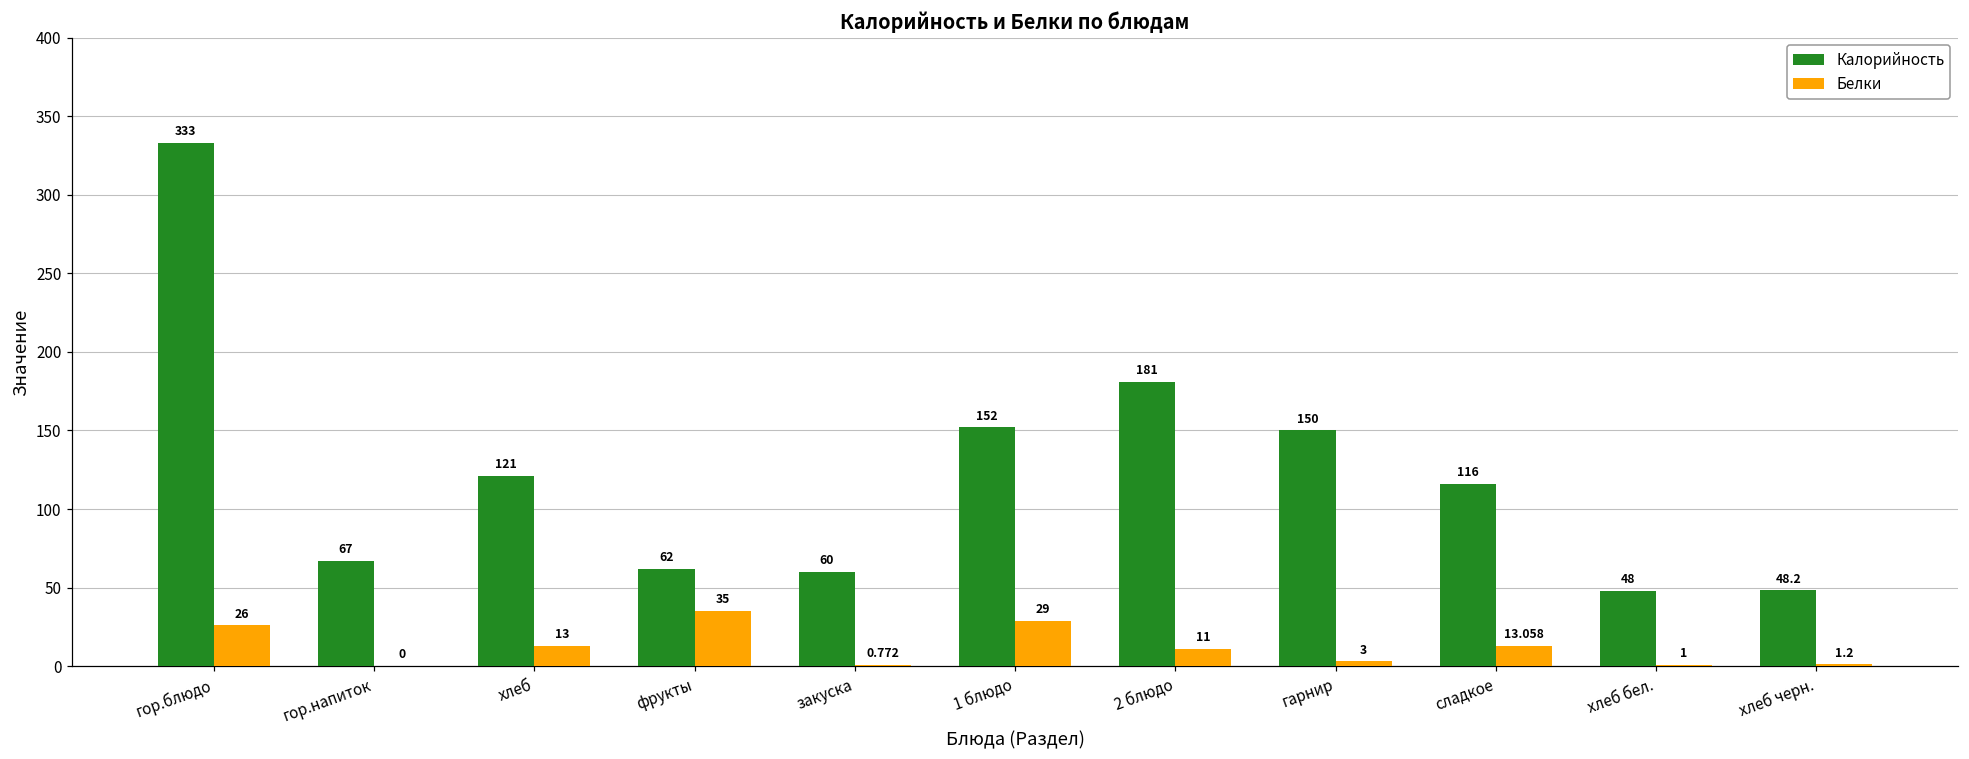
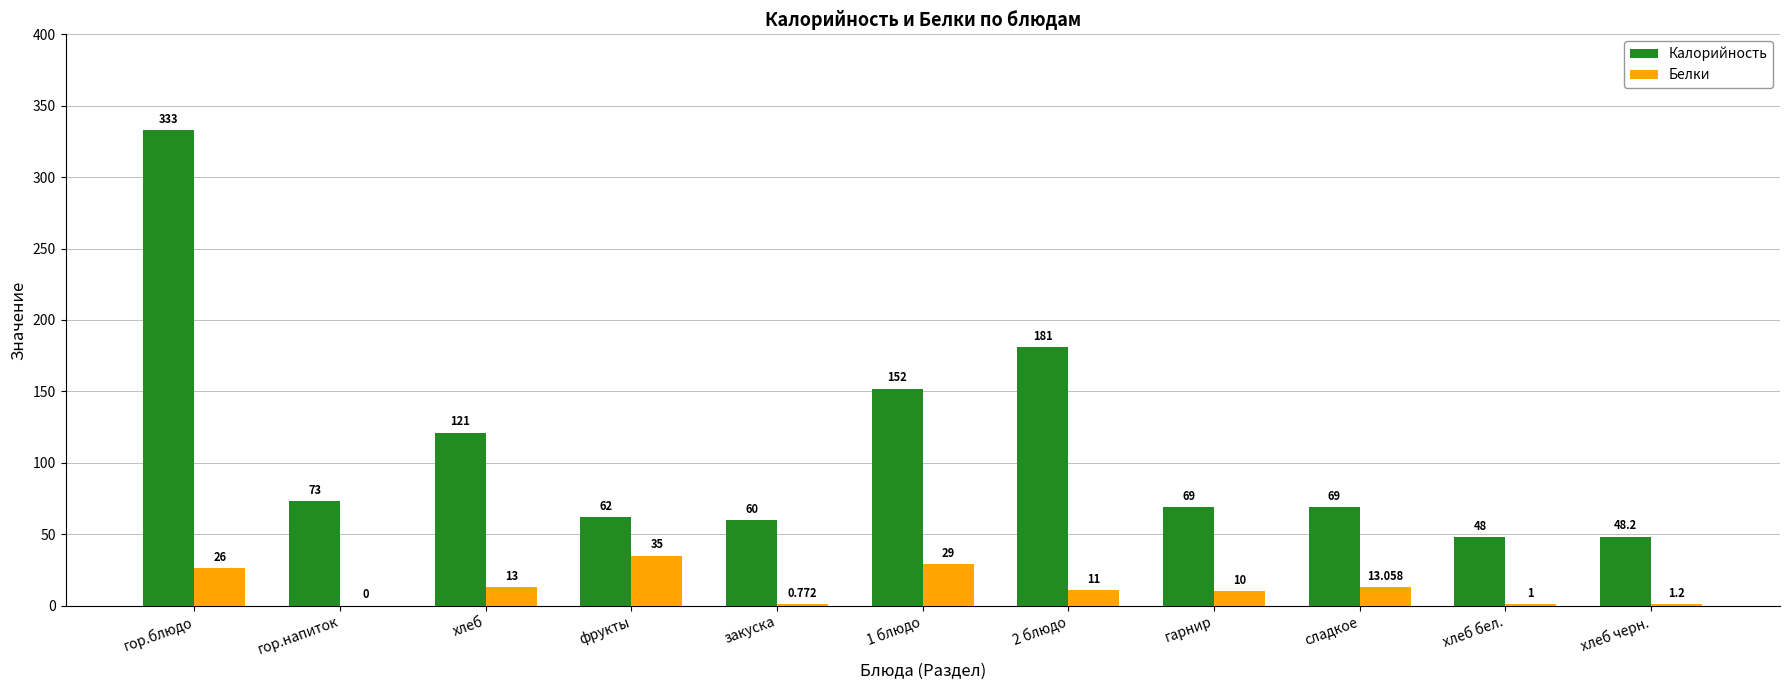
  {
    "Калорийность": {
      "гор.блюдо": 333,
-     "гор.напиток": 67,
+     "гор.напиток": 73,
      "хлеб": 121,
      "фрукты": 62,
      "закуска": 60,
      "1 блюдо": 152,
      "2 блюдо": 181,
-     "гарнир": 150,
-     "сладкое": 116,
+     "гарнир": 69,
+     "сладкое": 69,
      "хлеб бел.": 48,
      "хлеб черн.": 48.2
    },
    "Белки": {
      "гор.блюдо": 26,
      "гор.напиток": 0,
      "хлеб": 13,
      "фрукты": 35,
      "закуска": 0.772,
      "1 блюдо": 29,
      "2 блюдо": 11,
-     "гарнир": 3,
+     "гарнир": 10,
      "сладкое": 13.058,
      "хлеб бел.": 1,
      "хлеб черн.": 1.2
    }
  }
